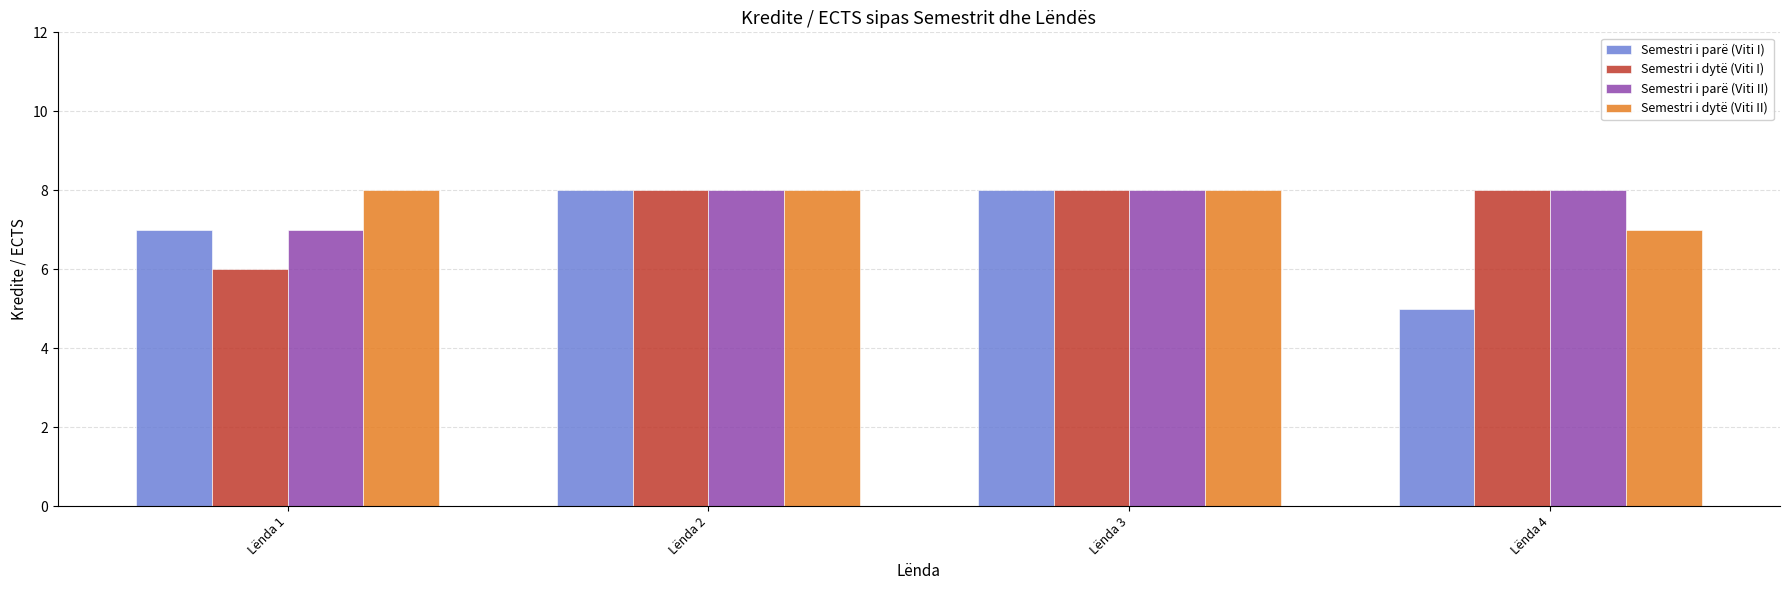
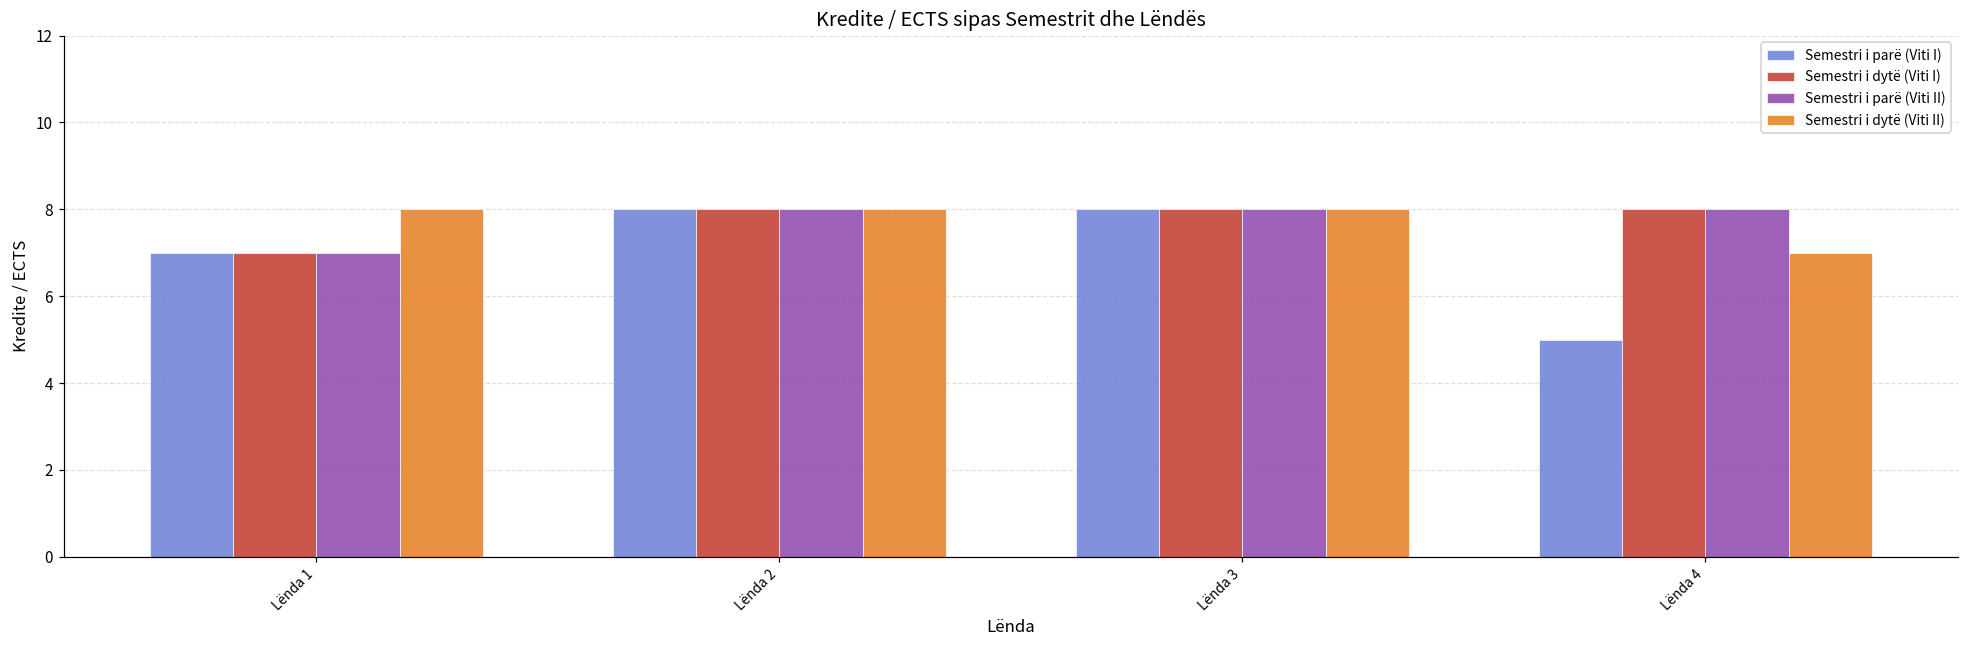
  {
    "Semestri i parë (Viti I)": {
      "Lënda 1": 7,
      "Lënda 2": 8,
      "Lënda 3": 8,
      "Lënda 4": 5
    },
    "Semestri i dytë (Viti I)": {
-     "Lënda 1": 6,
+     "Lënda 1": 7,
      "Lënda 2": 8,
      "Lënda 3": 8,
      "Lënda 4": 8
    },
    "Semestri i parë (Viti II)": {
      "Lënda 1": 7,
      "Lënda 2": 8,
      "Lënda 3": 8,
      "Lënda 4": 8
    },
    "Semestri i dytë (Viti II)": {
      "Lënda 1": 8,
      "Lënda 2": 8,
      "Lënda 3": 8,
      "Lënda 4": 7
    }
  }
